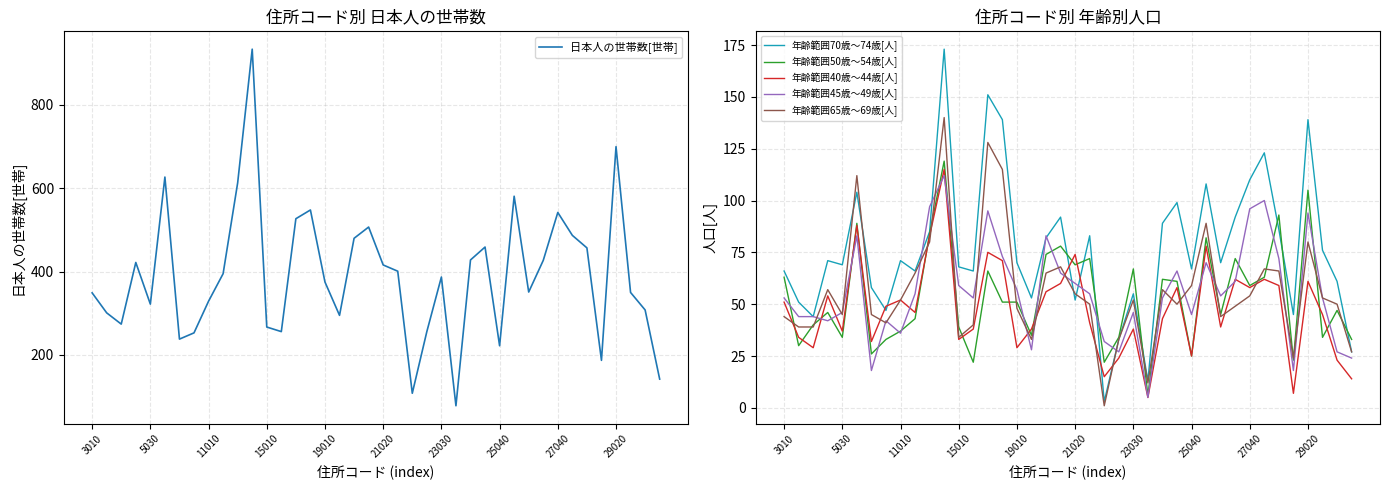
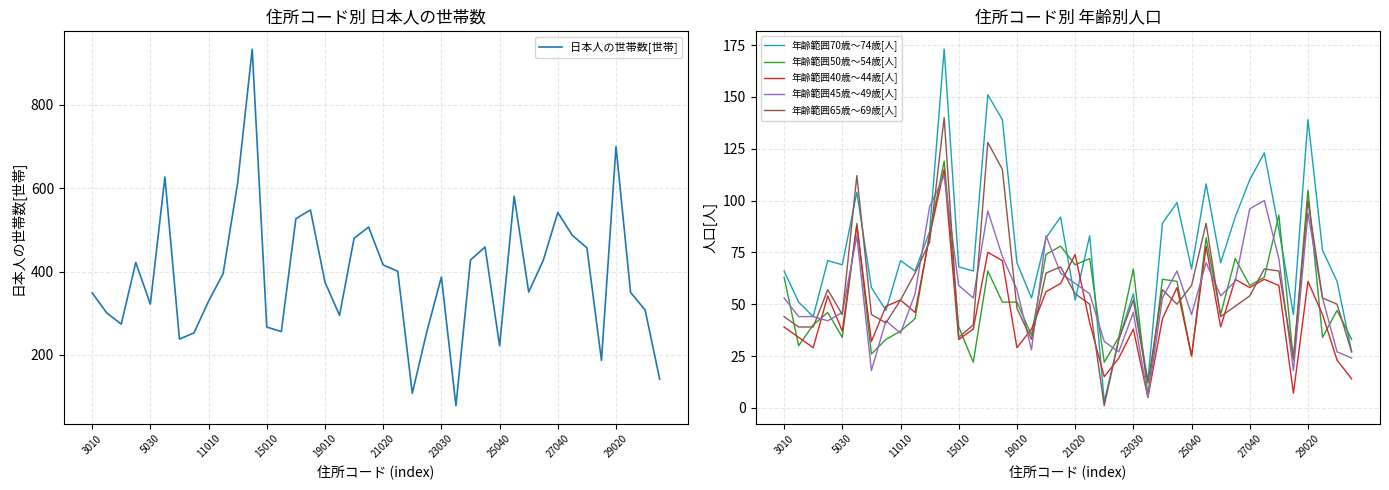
  {
    "住所コード別 日本人の世帯数": {
      "3010": 350,
      "5030": 320,
      "11010": 330,
      "15010": 270,
      "19010": 380,
      "21020": 420,
      "23030": 390,
      "25040": 220,
      "27040": 540,
      "29020": 700
    },
    "住所コード別 年齢別人口": {
      "年齢範囲70歳～74歳[人]": {
        "3010": 66,
        "5030": 69,
        "11010": 71,
        "15010": 68,
        "19010": 70,
        "21020": 52,
        "23030": 55,
        "25040": 67,
        "27040": 110,
        "29020": 139
      },
      "年齢範囲50歳～54歳[人]": {
        "3010": 63,
        "5030": 34,
        "15010": 39,
        "19010": 51,
        "21020": 69,
        "23030": 67,
        "29020": 105
      },
      "年齢範囲40歳～44歳[人]": {
-       "3010": 51,
+       "3010": 39,
        "5030": 37,
        "19010": 29,
        "21020": 74,
        "23030": 38,
        "29020": 61
      },
      "年齢範囲45歳～49歳[人]": {
        "3010": 53,
        "15010": 59,
        "19010": 57,
        "21020": 60,
        "23030": 46,
        "25040": 45,
        "27040": 96,
        "29020": 94
      },
      "年齢範囲65歳～69歳[人]": {
        "3010": 44,
        "19010": 48,
        "21020": 55,
        "23030": 52,
        "25040": 59,
        "27040": 54,
-       "29020": 80
+       "29020": 100
      }
    }
  }
